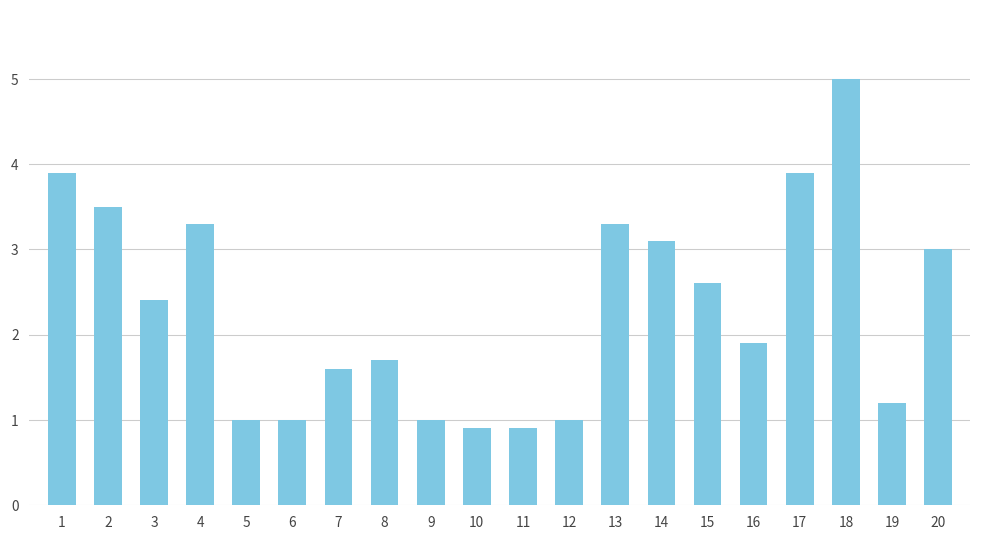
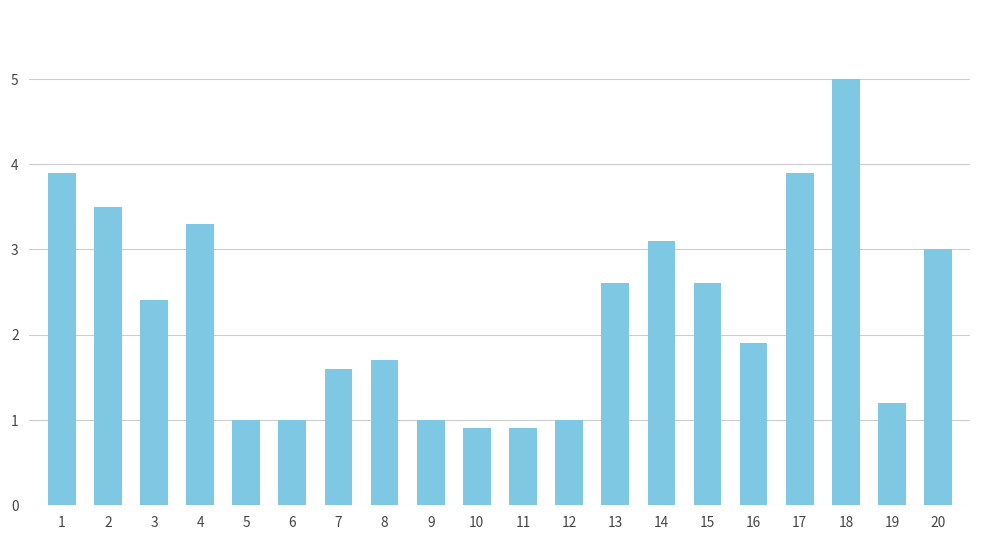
  {
    "1": 3.9,
    "2": 3.5,
    "3": 2.4,
    "4": 3.3,
    "5": 1.0,
    "6": 1.0,
    "7": 1.6,
    "8": 1.7,
    "9": 1.0,
    "10": 0.9,
    "11": 0.9,
    "12": 1.0,
-   "13": 3.3,
+   "13": 2.6,
    "14": 3.1,
    "15": 2.6,
    "16": 1.9,
    "17": 3.9,
    "18": 5.0,
    "19": 1.2,
    "20": 3.0
  }
